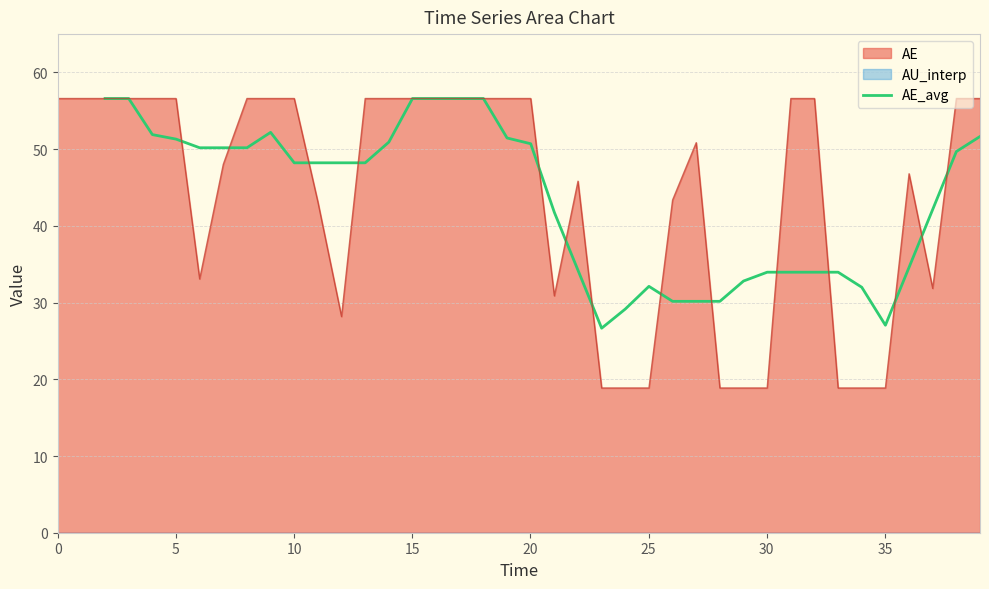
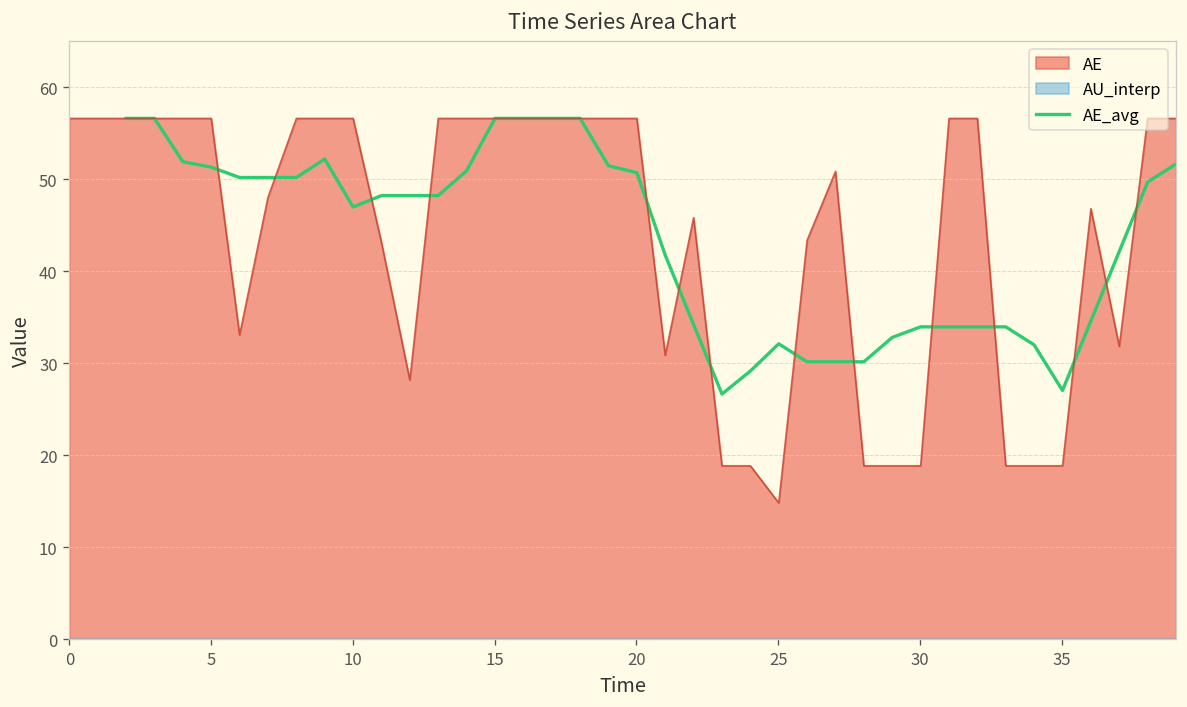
  {
    "AE": {
      "0": 57,
      "5": 57,
      "10": 57,
      "20": 57,
-     "25": 19
+     "25": 15
    },
    "AE_avg": {
      "5": 51,
-     "10": 48,
+     "10": 47,
      "20": 51,
      "25": 32
    },
    "AU_interp": {
      "0": 0,
      "5": 0,
      "10": 0,
      "15": 0,
      "20": 0,
      "25": 0
    }
  }
